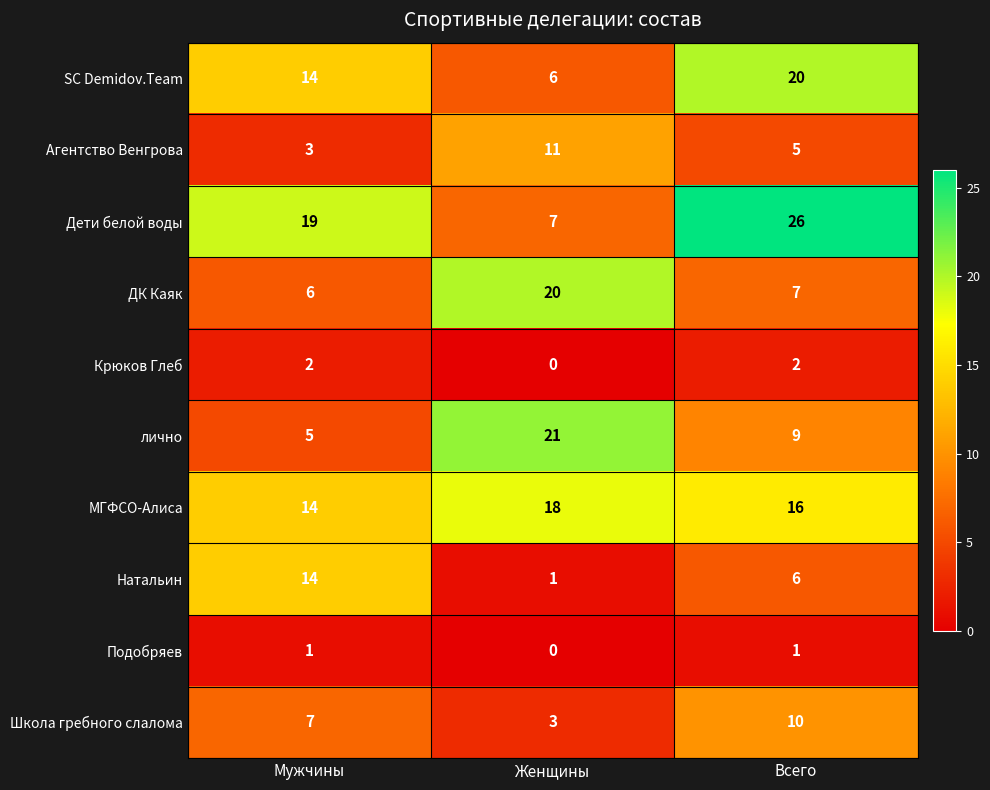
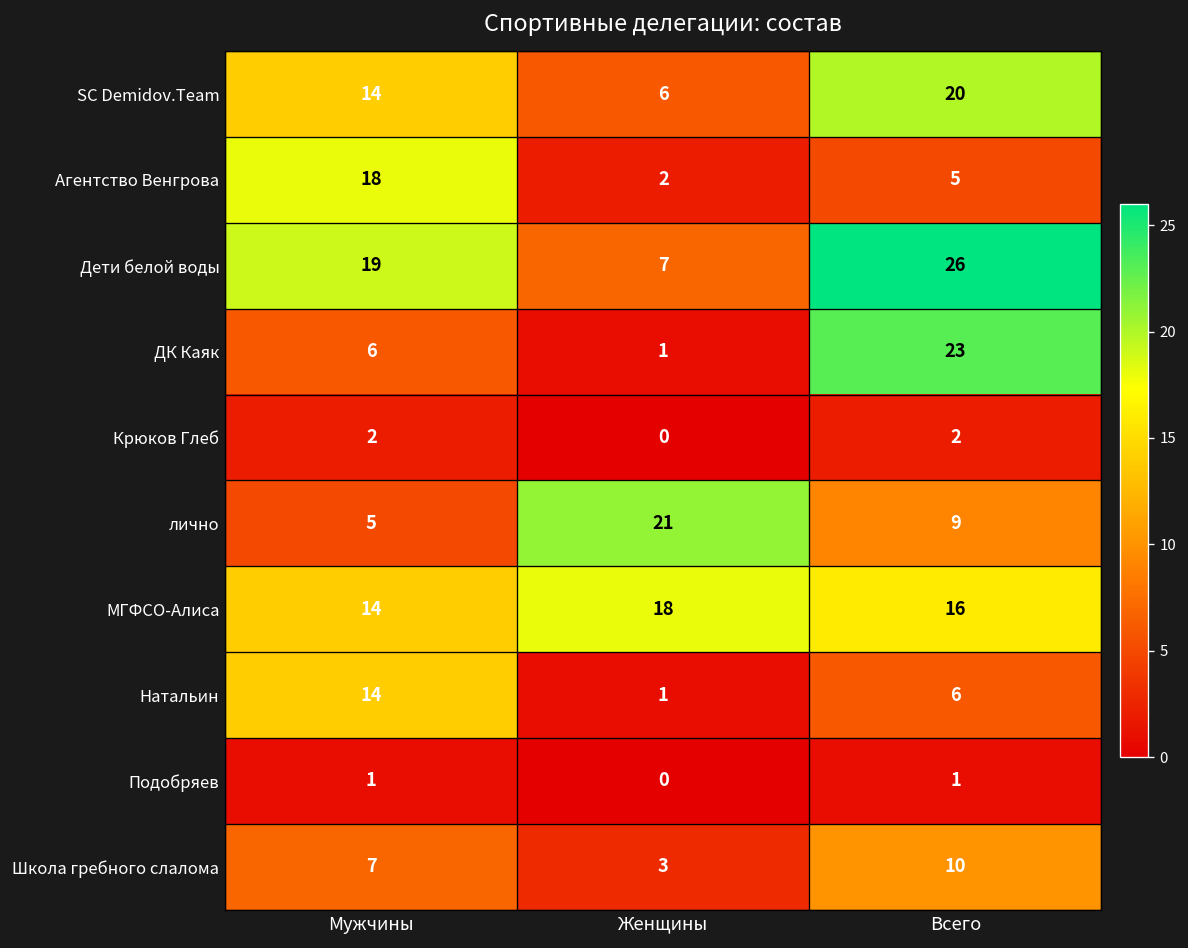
  {
    "SC Demidov.Team": {
      "Мужчины": 14,
      "Женщины": 6,
      "Всего": 20
    },
    "Агентство Венгрова": {
-     "Мужчины": 3,
-     "Женщины": 11,
+     "Мужчины": 18,
+     "Женщины": 2,
      "Всего": 5
    },
    "Дети белой воды": {
      "Мужчины": 19,
      "Женщины": 7,
      "Всего": 26
    },
    "ДК Каяк": {
      "Мужчины": 6,
-     "Женщины": 20,
-     "Всего": 7
+     "Женщины": 1,
+     "Всего": 23
    },
    "Крюков Глеб": {
      "Мужчины": 2,
      "Женщины": 0,
      "Всего": 2
    },
    "лично": {
      "Мужчины": 5,
      "Женщины": 21,
      "Всего": 9
    },
    "МГФСО-Алиса": {
      "Мужчины": 14,
      "Женщины": 18,
      "Всего": 16
    },
    "Натальин": {
      "Мужчины": 14,
      "Женщины": 1,
      "Всего": 6
    },
    "Подобряев": {
      "Мужчины": 1,
      "Женщины": 0,
      "Всего": 1
    },
    "Школа гребного слалома": {
      "Мужчины": 7,
      "Женщины": 3,
      "Всего": 10
    }
  }
